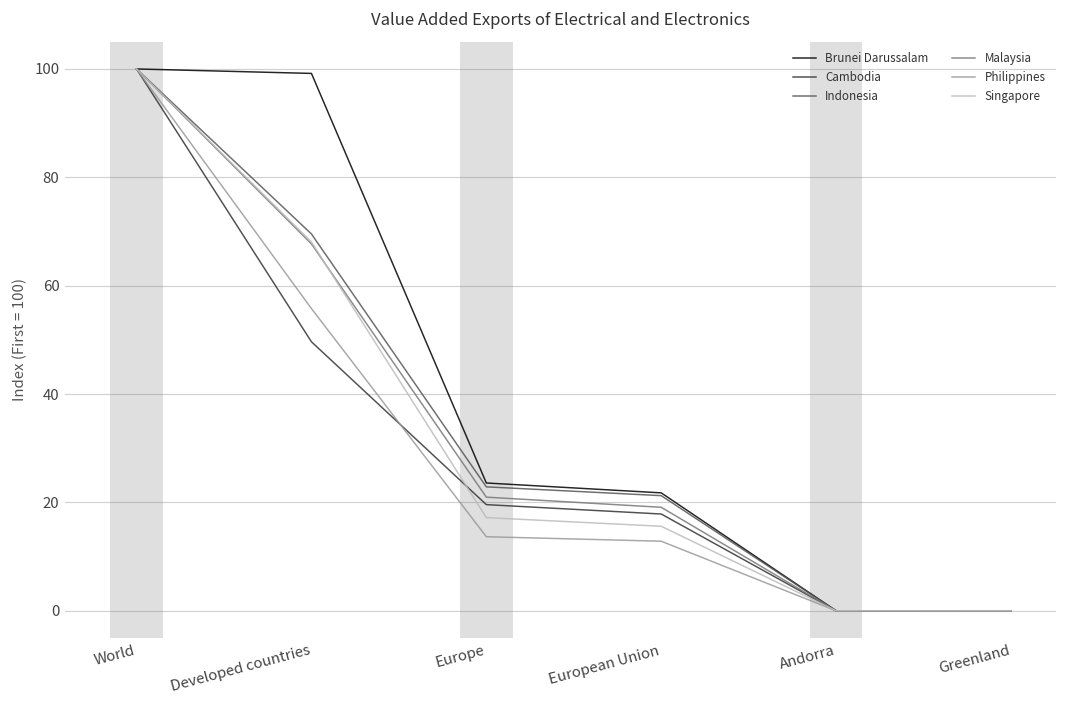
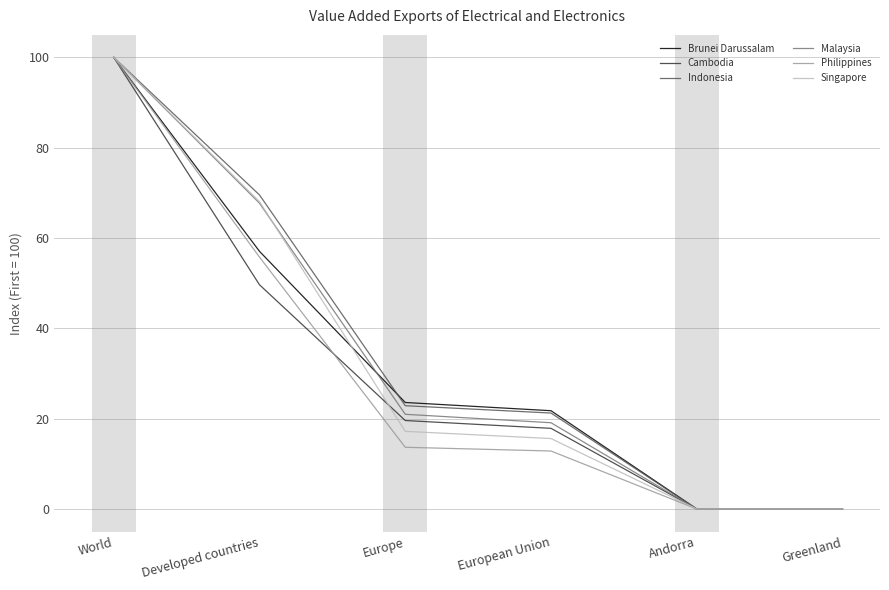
  {
    "Brunei Darussalam": {
-     "Developed countries": 99,
+     "Developed countries": 57,
      "Europe": 24
    }
  }
